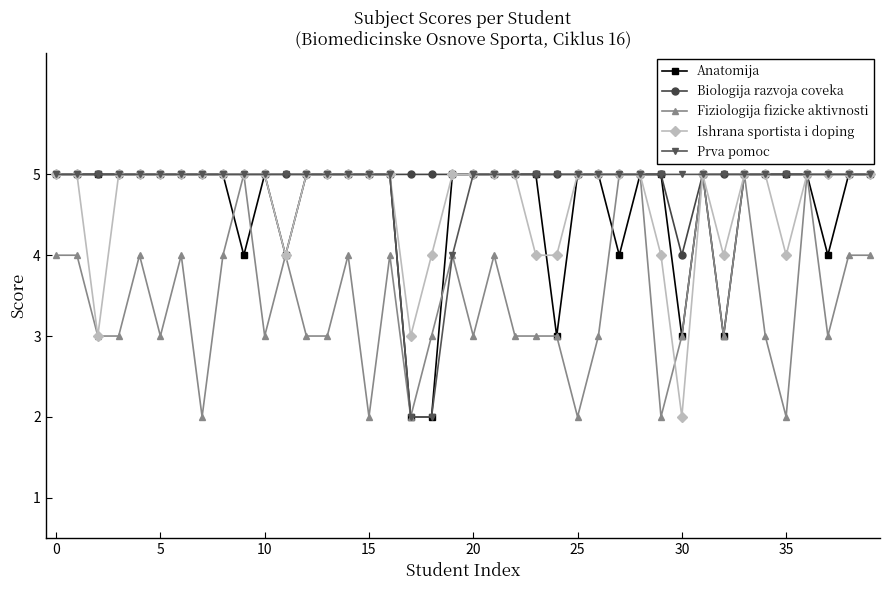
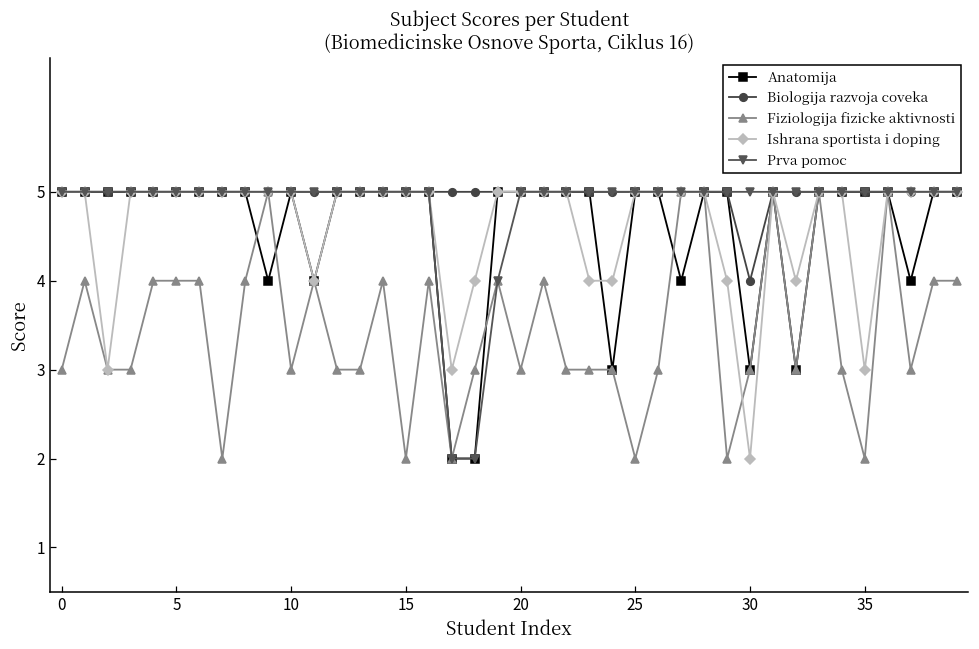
  {
    "Fiziologija fizicke aktivnosti": {
-     "0": 4,
-     "5": 3,
+     "0": 3,
+     "5": 4,
      "10": 3,
      "15": 2,
      "20": 3,
      "25": 2,
      "35": 2
    },
    "Ishrana sportista i doping": {
      "30": 2,
-     "35": 4
+     "35": 3
    }
  }
